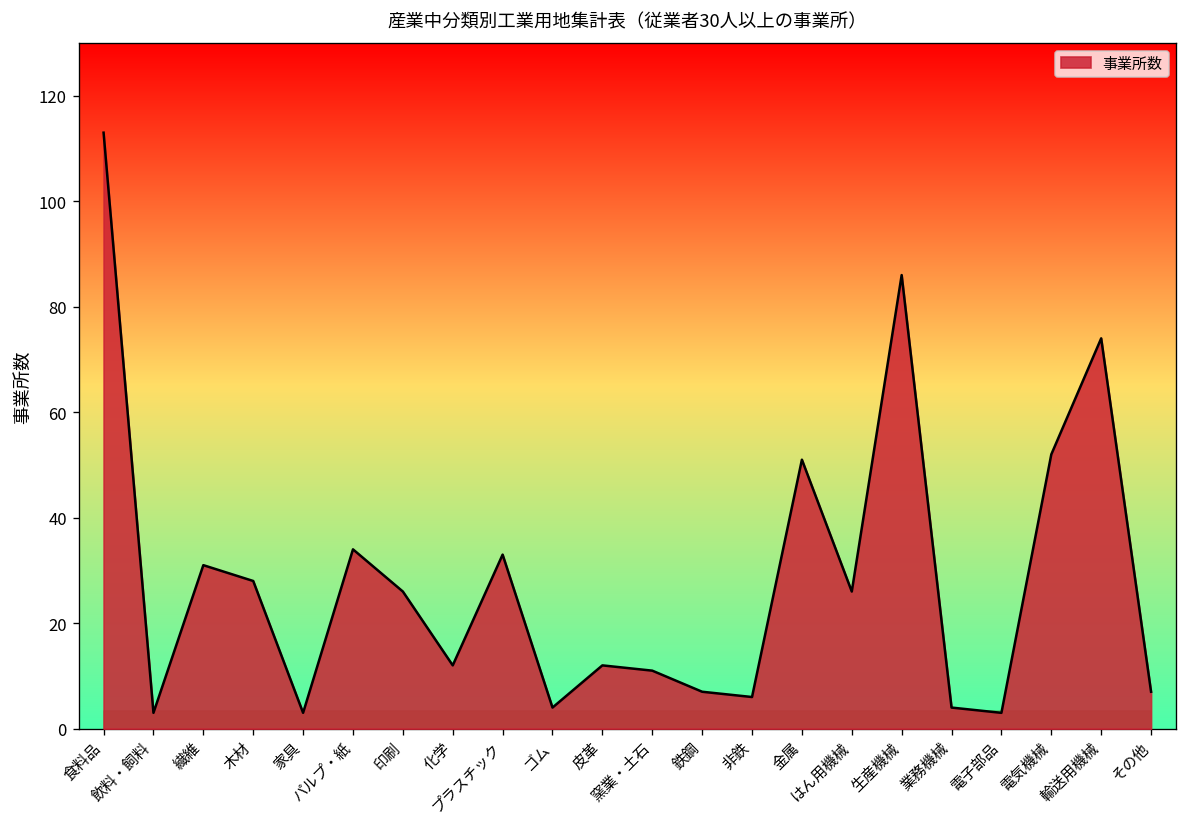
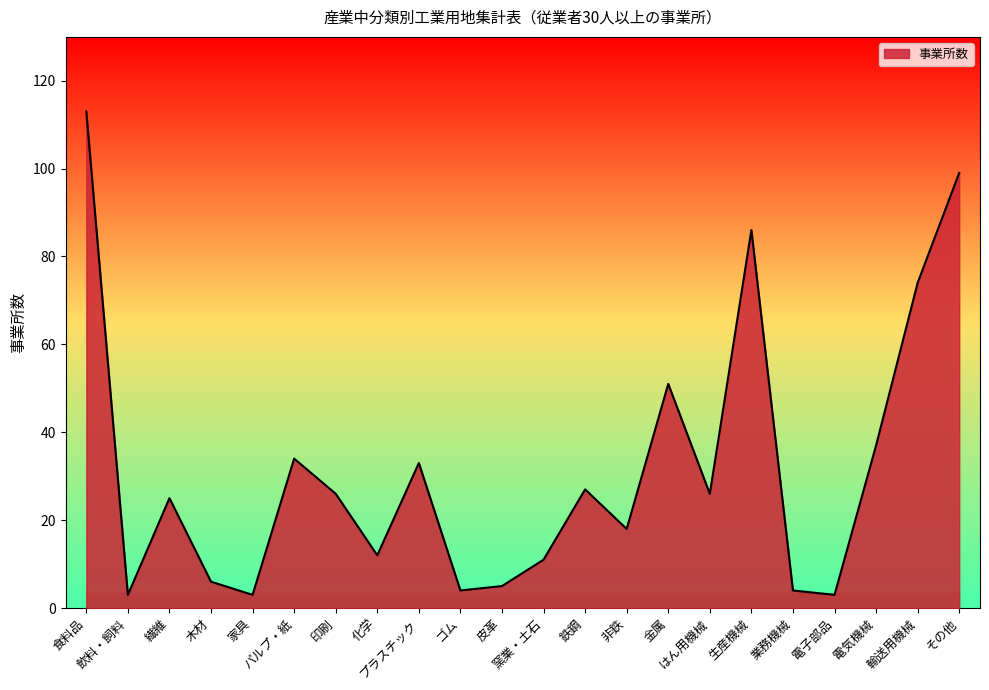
  {
    "事業所数": {
      "食料品": 113,
-     "繊維": 31,
-     "木材": 28,
+     "繊維": 25,
+     "木材": 6,
      "パルプ・紙": 34,
      "印刷": 26,
      "化学": 12,
      "プラスチック": 33,
      "ゴム": 4,
-     "皮革": 12,
+     "皮革": 5,
      "窯業・土石": 11,
-     "鉄鋼": 7,
-     "非鉄": 6,
+     "鉄鋼": 27,
+     "非鉄": 18,
      "金属": 51,
      "はん用機械": 26,
      "生産機械": 86,
      "業務機械": 4,
-     "電気機械": 52,
+     "電気機械": 37,
      "輸送用機械": 74,
-     "その他": 7
+     "その他": 99
    }
  }
